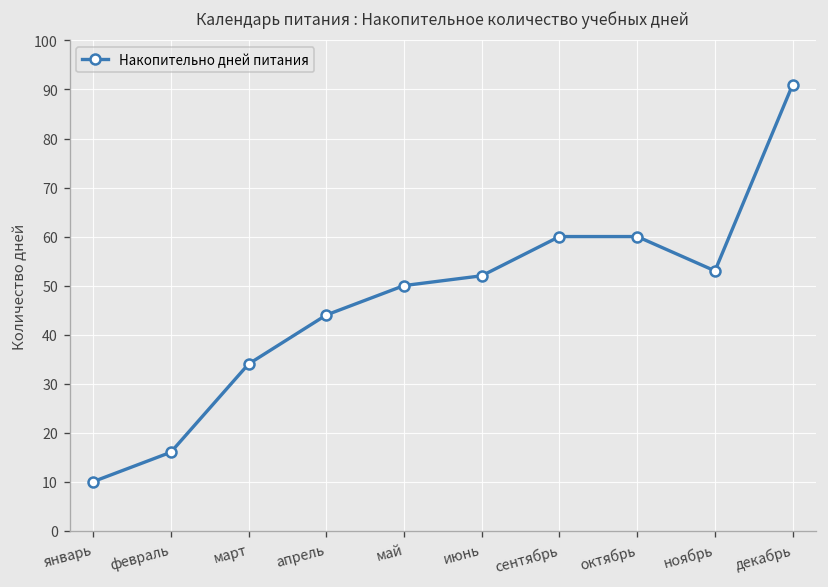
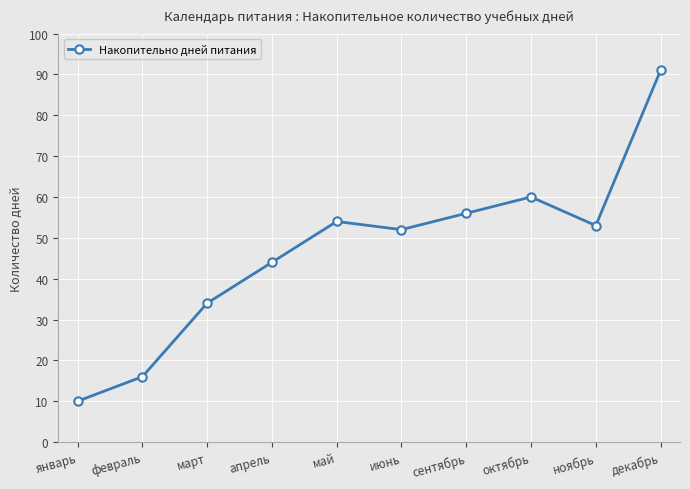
  {
    "январь": 10,
    "февраль": 16,
    "март": 34,
    "апрель": 44,
-   "май": 50,
+   "май": 54,
    "июнь": 52,
-   "сентябрь": 60,
+   "сентябрь": 56,
    "октябрь": 60,
    "ноябрь": 53,
    "декабрь": 91
  }
